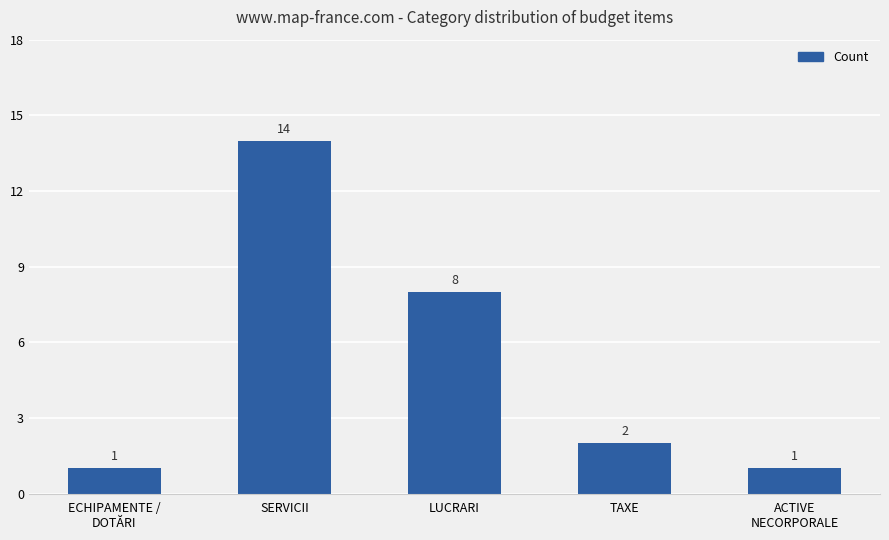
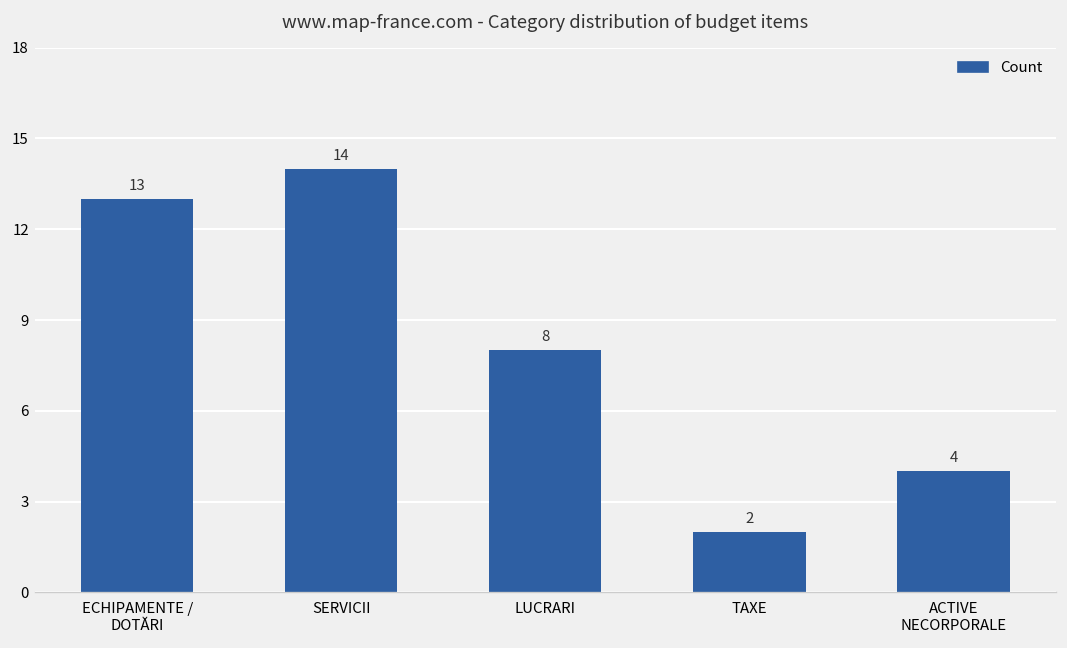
  {
-   "ECHIPAMENTE / DOTĂRI": 1,
+   "ECHIPAMENTE / DOTĂRI": 13,
    "SERVICII": 14,
    "LUCRARI": 8,
    "TAXE": 2,
-   "ACTIVE NECORPORALE": 1
+   "ACTIVE NECORPORALE": 4
  }
